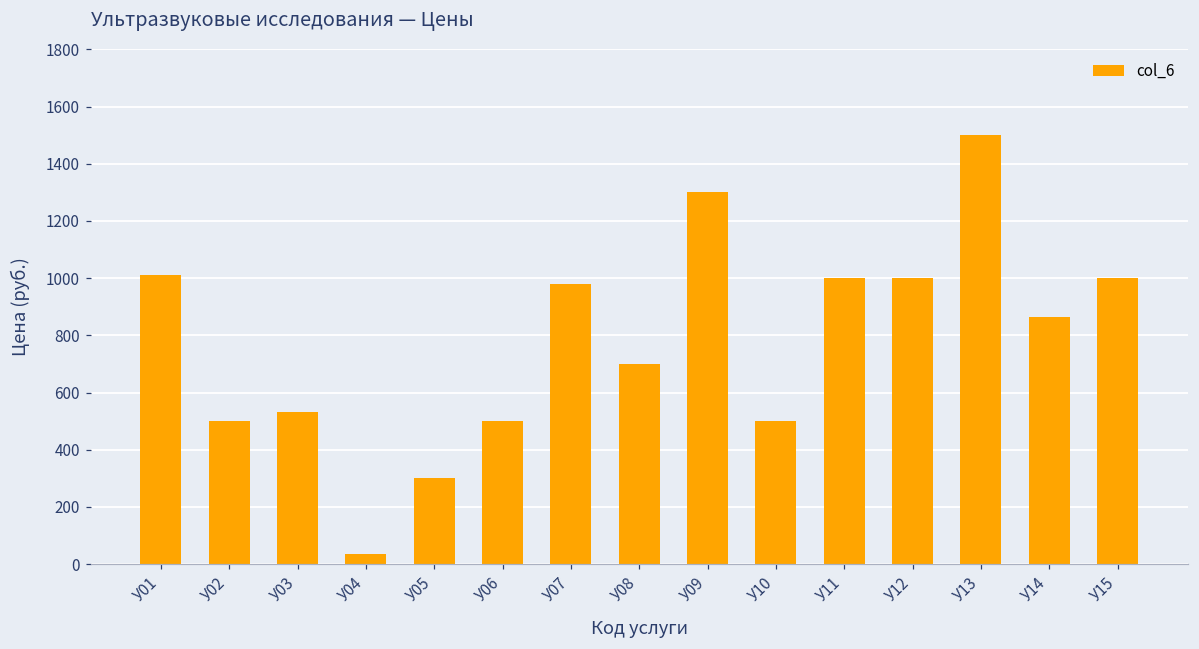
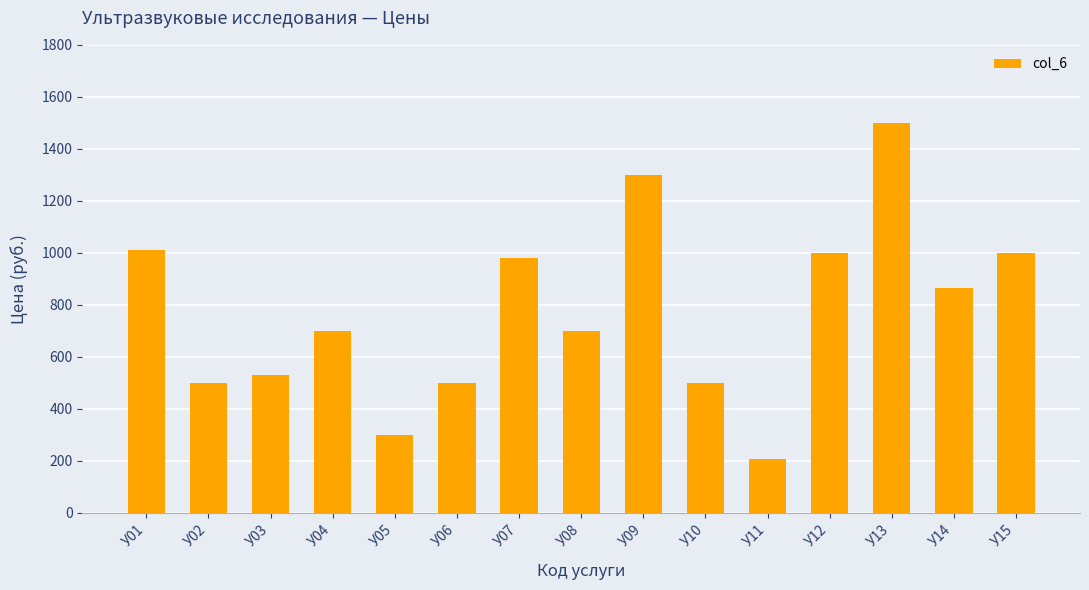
  {
    "У01": 1010,
    "У02": 500,
    "У03": 530,
-   "У04": 40,
+   "У04": 700,
    "У05": 300,
    "У06": 500,
    "У07": 980,
    "У08": 700,
    "У09": 1300,
    "У10": 500,
-   "У11": 1000,
+   "У11": 210,
    "У12": 1000,
    "У13": 1500,
    "У14": 860,
    "У15": 1000
  }
